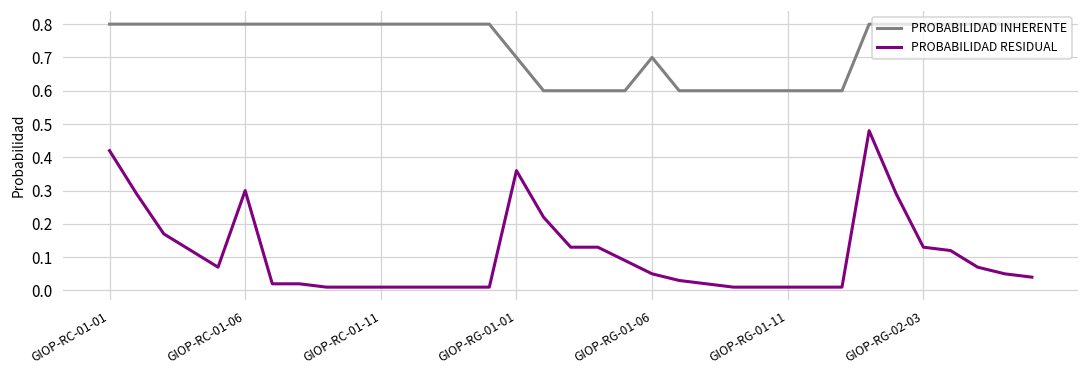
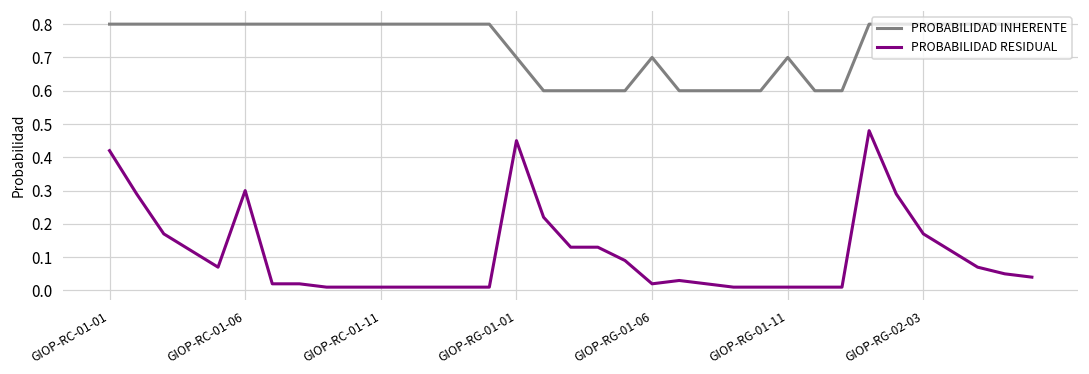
  {
    "PROBABILIDAD INHERENTE": {
      "GIOP-RC-01-01": 0.8,
      "GIOP-RC-01-06": 0.8,
      "GIOP-RC-01-11": 0.8,
      "GIOP-RG-01-01": 0.7,
      "GIOP-RG-01-06": 0.7,
-     "GIOP-RG-01-11": 0.6
+     "GIOP-RG-01-11": 0.7
    },
    "PROBABILIDAD RESIDUAL": {
      "GIOP-RC-01-01": 0.42,
      "GIOP-RC-01-06": 0.30,
      "GIOP-RC-01-11": 0.01,
-     "GIOP-RG-01-01": 0.36,
-     "GIOP-RG-01-06": 0.05,
+     "GIOP-RG-01-01": 0.45,
+     "GIOP-RG-01-06": 0.02,
      "GIOP-RG-01-11": 0.01,
-     "GIOP-RG-02-03": 0.13
+     "GIOP-RG-02-03": 0.17
    }
  }
